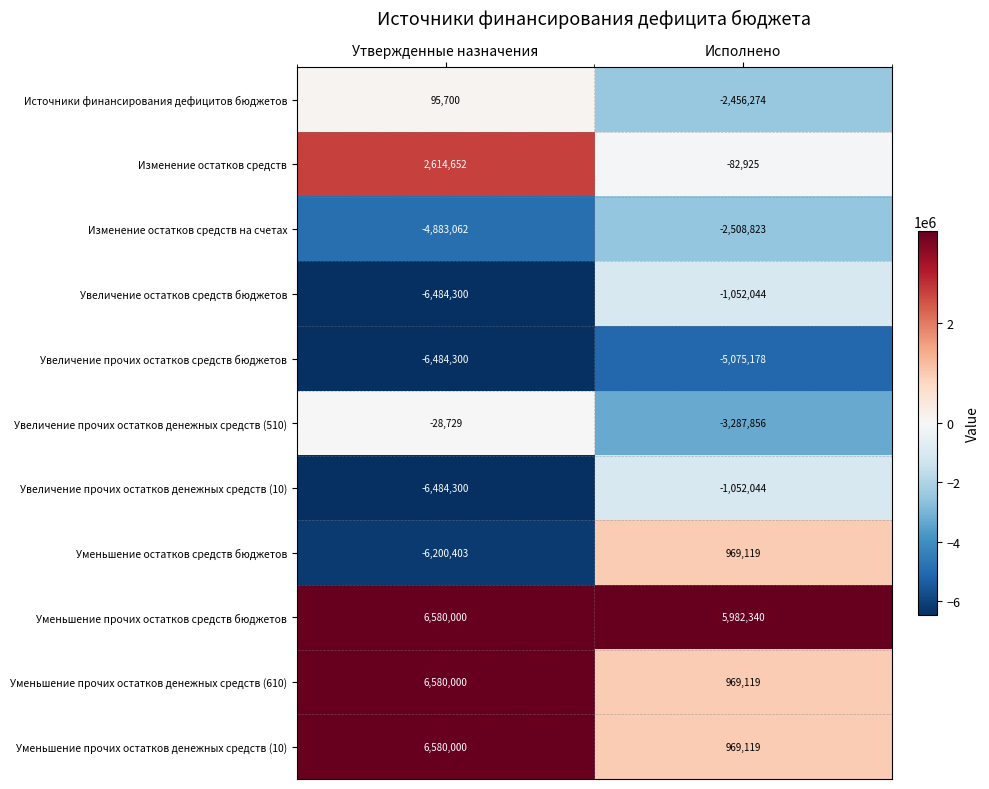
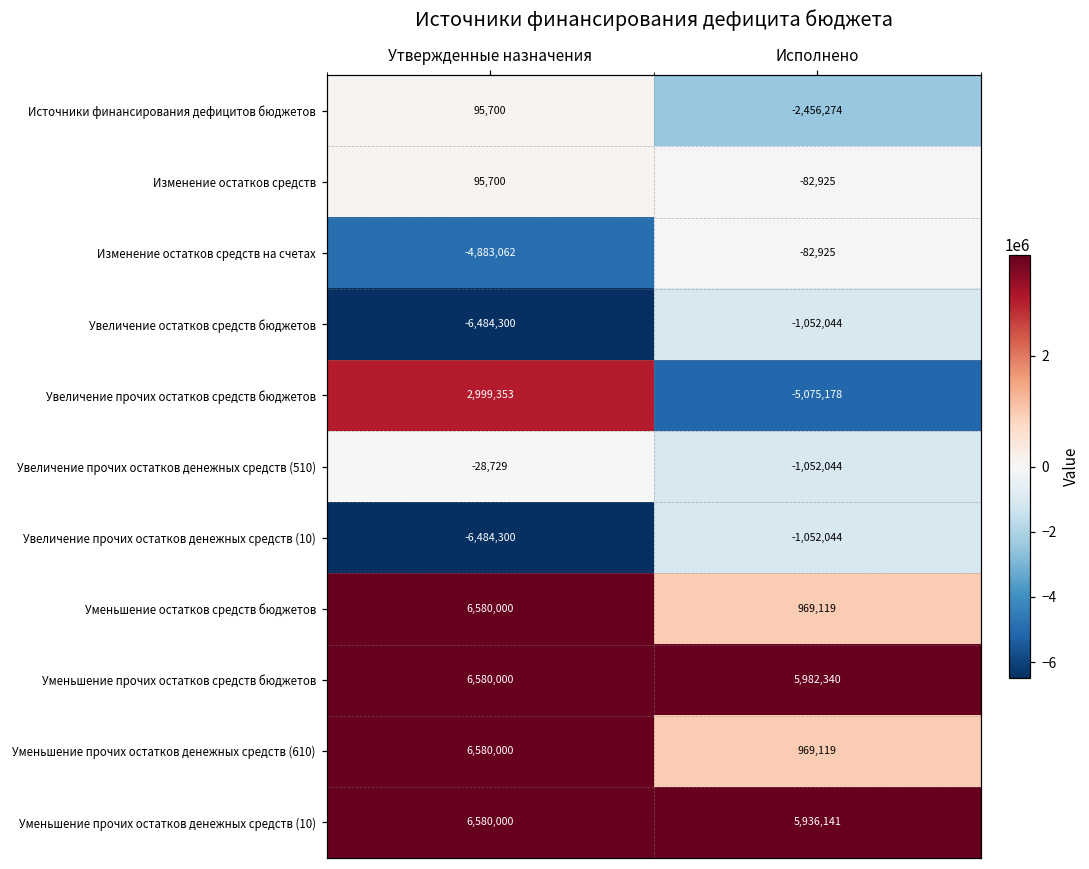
  {
    "Источники финансирования дефицитов бюджетов": {
      "Утвержденные назначения": "95,700",
      "Исполнено": "-2,456,274"
    },
    "Изменение остатков средств": {
-     "Утвержденные назначения": "2,614,652",
+     "Утвержденные назначения": "95,700",
      "Исполнено": "-82,925"
    },
    "Изменение остатков средств на счетах": {
      "Утвержденные назначения": "-4,883,062",
-     "Исполнено": "-2,508,823"
+     "Исполнено": "-82,925"
    },
    "Увеличение остатков средств бюджетов": {
      "Утвержденные назначения": "-6,484,300",
      "Исполнено": "-1,052,044"
    },
    "Увеличение прочих остатков средств бюджетов": {
-     "Утвержденные назначения": "-6,484,300",
+     "Утвержденные назначения": "2,999,353",
      "Исполнено": "-5,075,178"
    },
    "Увеличение прочих остатков денежных средств (510)": {
      "Утвержденные назначения": "-28,729",
-     "Исполнено": "-3,287,856"
+     "Исполнено": "-1,052,044"
    },
    "Увеличение прочих остатков денежных средств (10)": {
      "Утвержденные назначения": "-6,484,300",
      "Исполнено": "-1,052,044"
    },
    "Уменьшение остатков средств бюджетов": {
-     "Утвержденные назначения": "-6,200,403",
+     "Утвержденные назначения": "6,580,000",
      "Исполнено": "969,119"
    },
    "Уменьшение прочих остатков средств бюджетов": {
      "Утвержденные назначения": "6,580,000",
      "Исполнено": "5,982,340"
    },
    "Уменьшение прочих остатков денежных средств (610)": {
      "Утвержденные назначения": "6,580,000",
      "Исполнено": "969,119"
    },
    "Уменьшение прочих остатков денежных средств (10)": {
      "Утвержденные назначения": "6,580,000",
-     "Исполнено": "969,119"
+     "Исполнено": "5,936,141"
    }
  }
